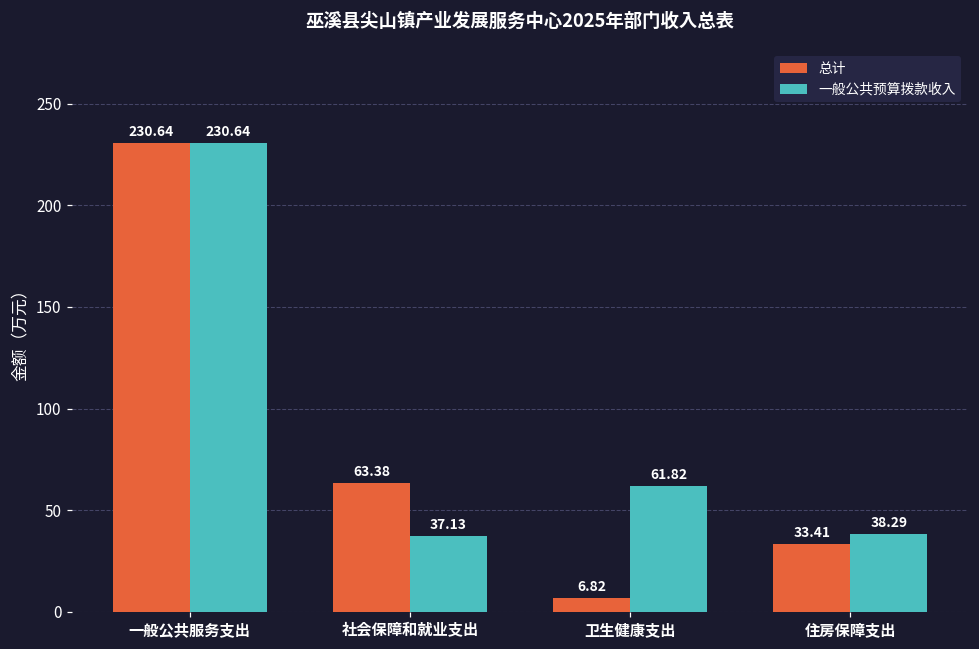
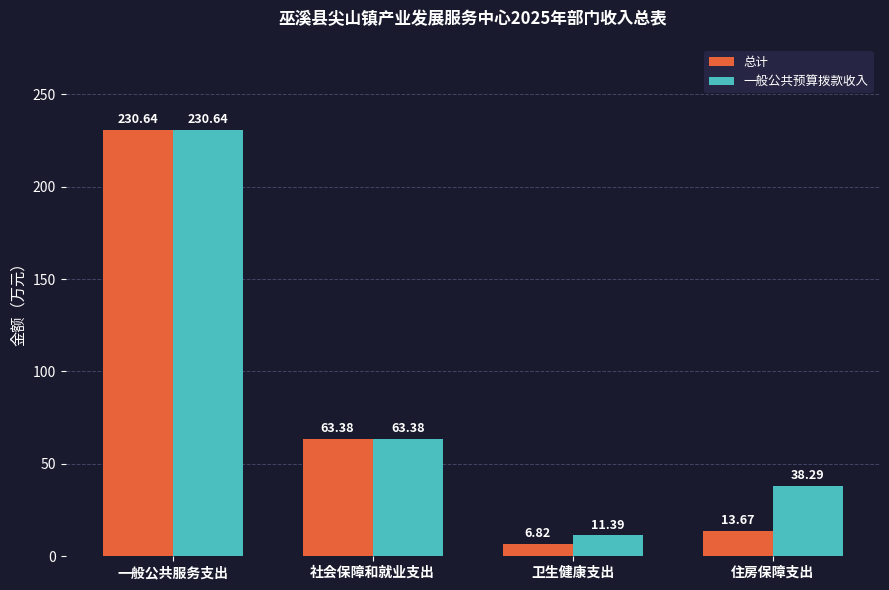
  {
    "总计": {
      "一般公共服务支出": 230.64,
      "社会保障和就业支出": 63.38,
      "卫生健康支出": 6.82,
-     "住房保障支出": 33.41
+     "住房保障支出": 13.67
    },
    "一般公共预算拨款收入": {
      "一般公共服务支出": 230.64,
-     "社会保障和就业支出": 37.13,
-     "卫生健康支出": 61.82,
+     "社会保障和就业支出": 63.38,
+     "卫生健康支出": 11.39,
      "住房保障支出": 38.29
    }
  }
